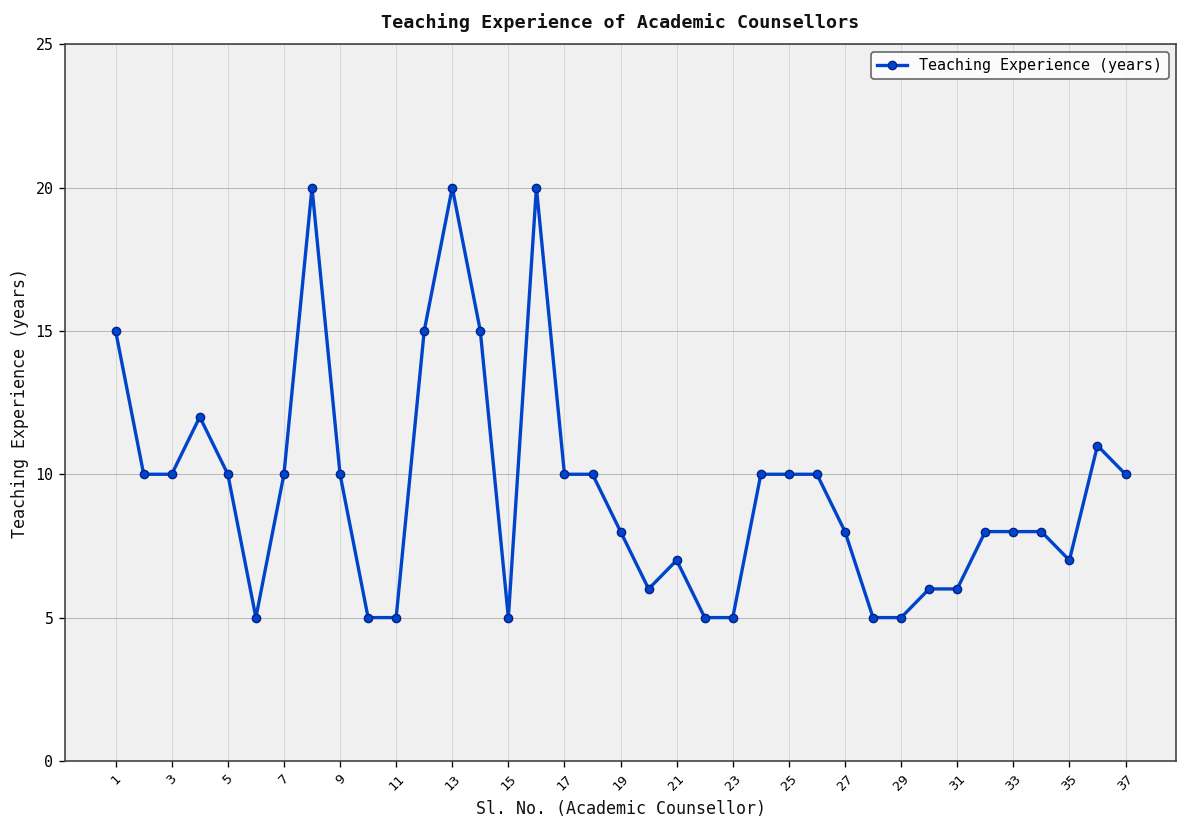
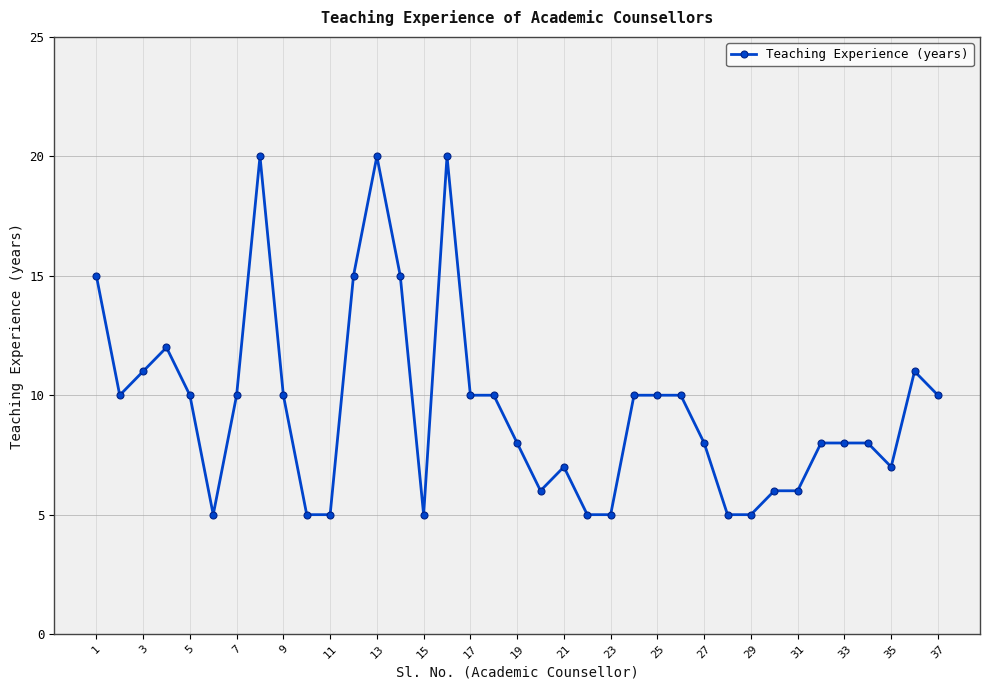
  {
    "1": 15,
-   "3": 10,
+   "3": 11,
    "5": 10,
    "7": 10,
    "9": 10,
    "11": 5,
    "13": 20,
    "15": 5,
    "17": 10,
    "19": 8,
    "21": 7,
    "23": 5,
    "25": 10,
    "27": 8,
    "29": 5,
    "31": 6,
    "33": 8,
    "35": 7,
    "37": 10
  }
